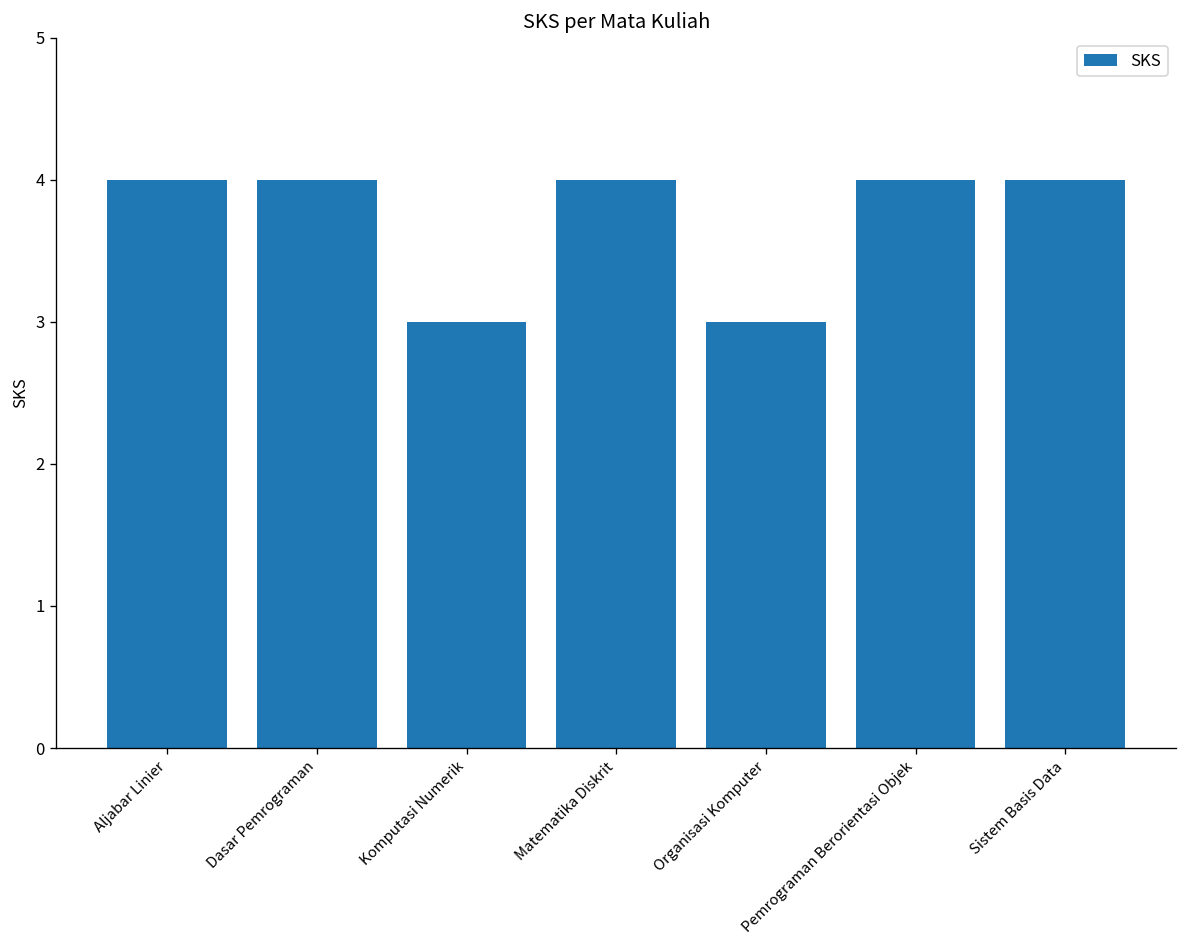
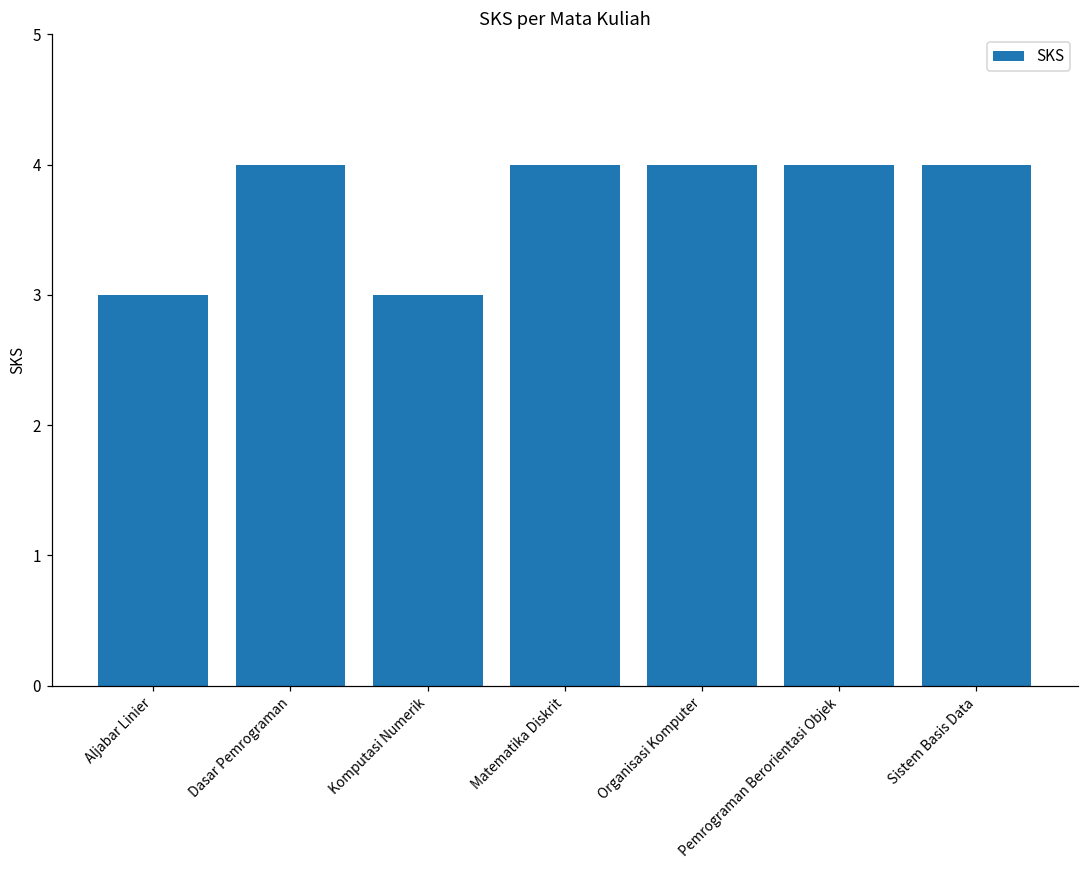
  {
-   "Aljabar Linier": 4,
+   "Aljabar Linier": 3,
    "Dasar Pemrograman": 4,
    "Komputasi Numerik": 3,
    "Matematika Diskrit": 4,
-   "Organisasi Komputer": 3,
+   "Organisasi Komputer": 4,
    "Pemrograman Berorientasi Objek": 4,
    "Sistem Basis Data": 4
  }
